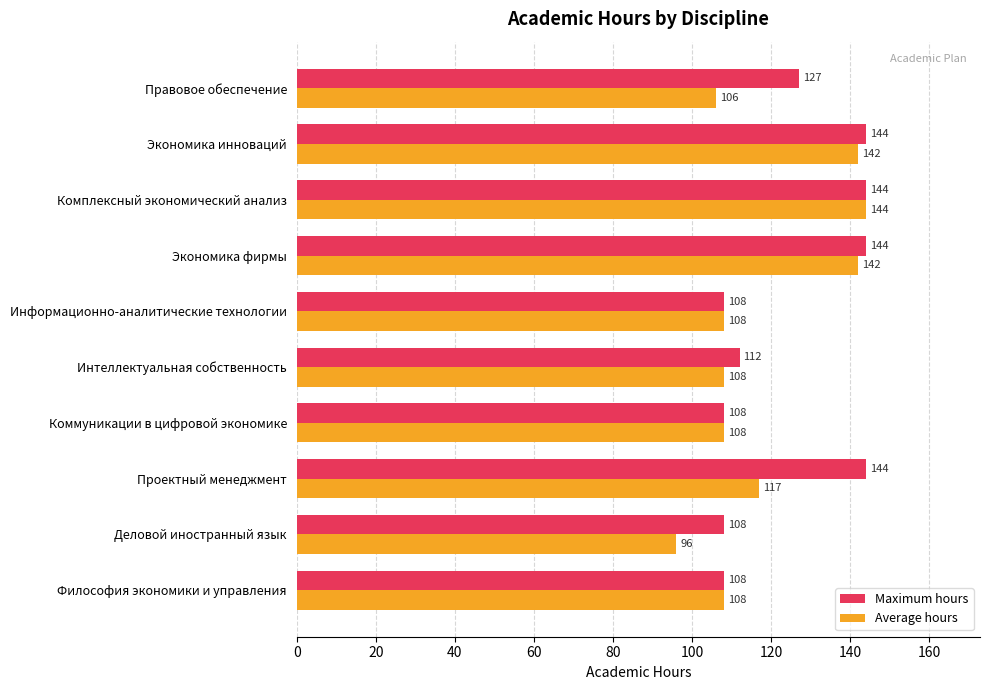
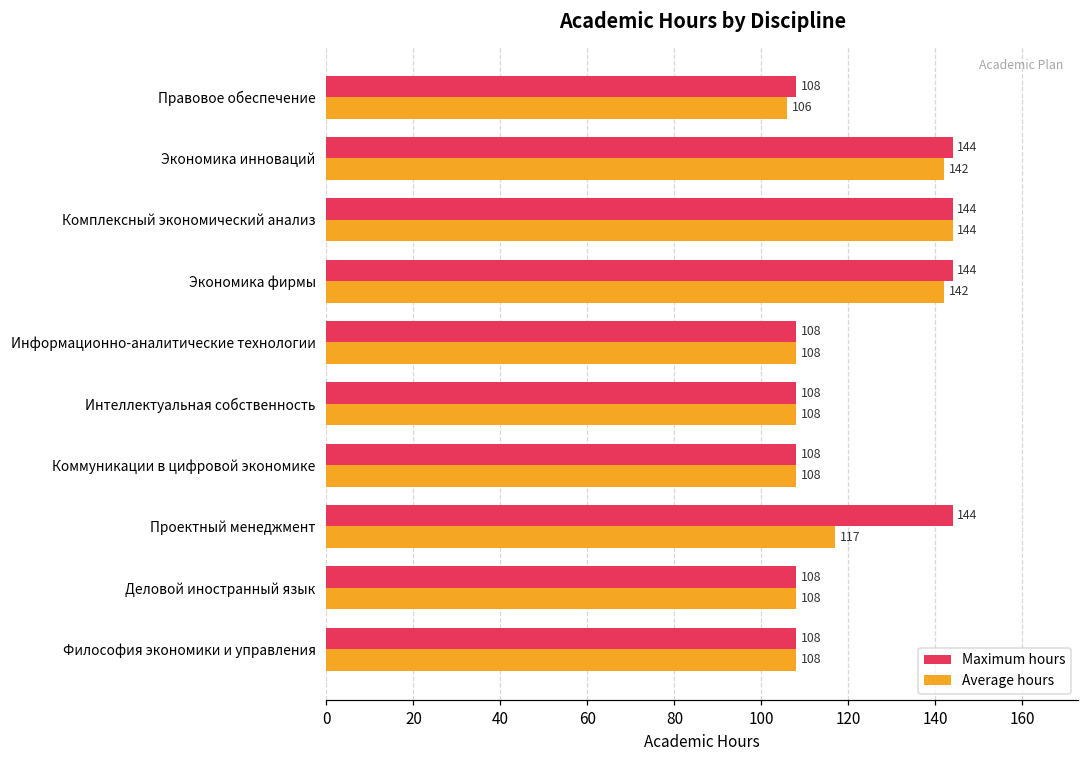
  {
    "Maximum hours": {
-     "Правовое обеспечение": 127,
+     "Правовое обеспечение": 108,
      "Экономика инноваций": 144,
      "Комплексный экономический анализ": 144,
      "Экономика фирмы": 144,
      "Информационно-аналитические технологии": 108,
-     "Интеллектуальная собственность": 112,
+     "Интеллектуальная собственность": 108,
      "Коммуникации в цифровой экономике": 108,
      "Проектный менеджмент": 144,
      "Деловой иностранный язык": 108,
      "Философия экономики и управления": 108
    },
    "Average hours": {
      "Правовое обеспечение": 106,
      "Экономика инноваций": 142,
      "Комплексный экономический анализ": 144,
      "Экономика фирмы": 142,
      "Информационно-аналитические технологии": 108,
      "Интеллектуальная собственность": 108,
      "Коммуникации в цифровой экономике": 108,
      "Проектный менеджмент": 117,
-     "Деловой иностранный язык": 96,
+     "Деловой иностранный язык": 108,
      "Философия экономики и управления": 108
    }
  }
